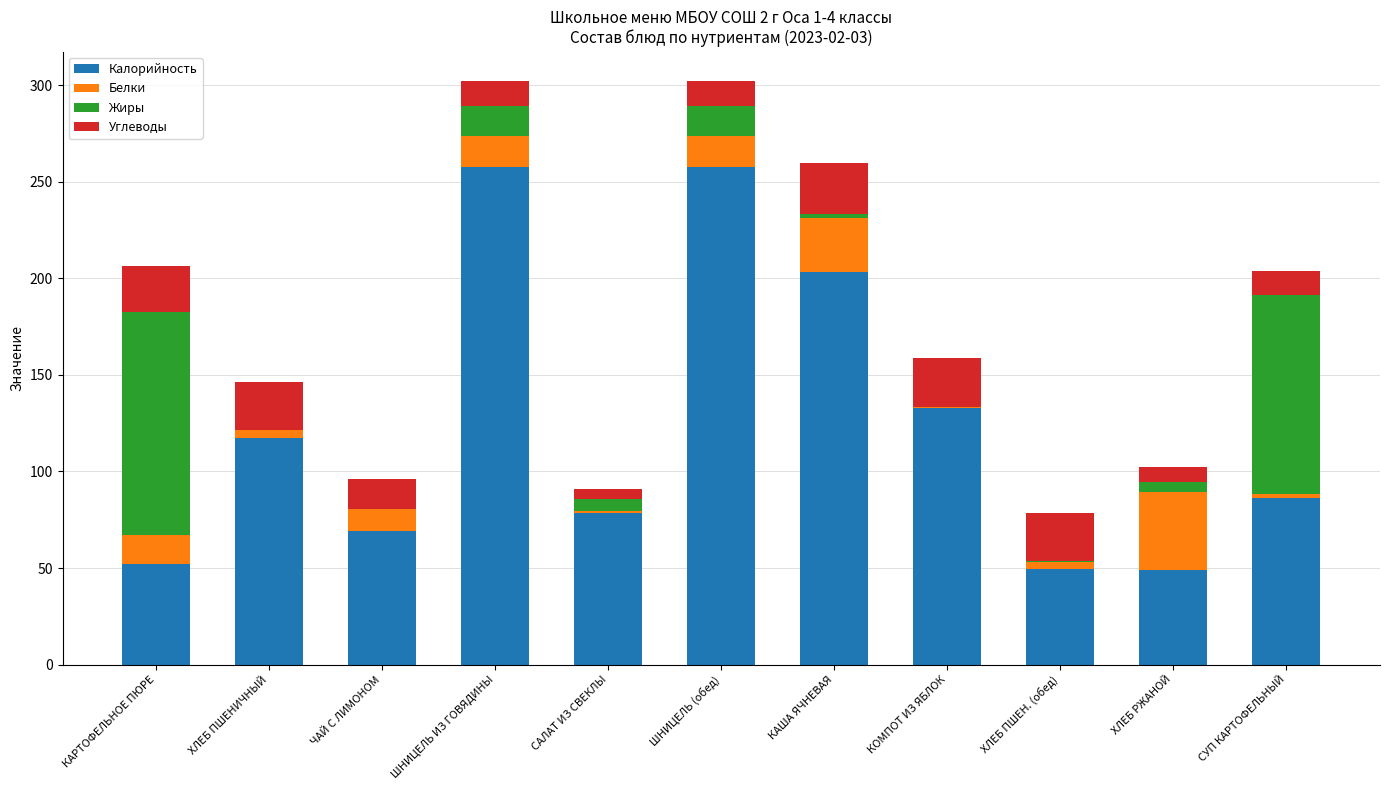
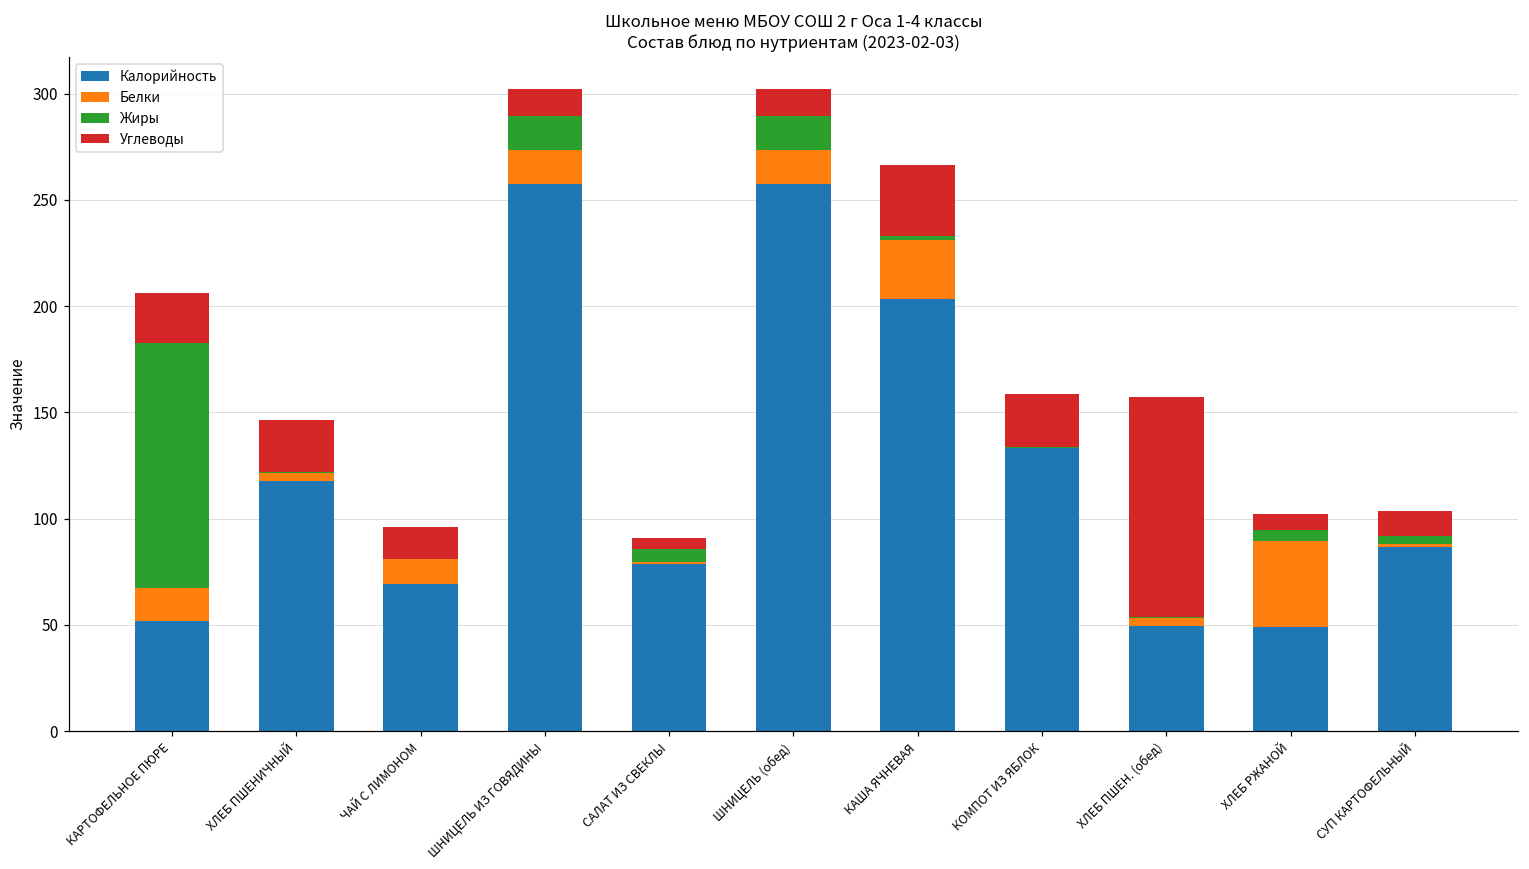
  {
    "Калорийность": {
      "КАРТОФЕЛЬНОЕ ПЮРЕ": 52,
      "ХЛЕБ ПШЕНИЧНЫЙ": 118,
      "ЧАЙ С ЛИМОНОМ": 69,
      "ШНИЦЕЛЬ ИЗ ГОВЯДИНЫ": 257,
      "САЛАТ ИЗ СВЕКЛЫ": 79,
      "ШНИЦЕЛЬ (обед)": 257,
      "КАША ЯЧНЕВАЯ": 203,
      "КОМПОТ ИЗ ЯБЛОК": 133,
      "ХЛЕБ ПШЕН. (обед)": 49,
      "ХЛЕБ РЖАНОЙ": 49,
      "СУП КАРТОФЕЛЬНЫЙ": 86
    },
    "Белки": {
      "КАРТОФЕЛЬНОЕ ПЮРЕ": 15,
      "ХЛЕБ ПШЕНИЧНЫЙ": 4,
      "ЧАЙ С ЛИМОНОМ": 12,
      "ШНИЦЕЛЬ ИЗ ГОВЯДИНЫ": 16,
      "ШНИЦЕЛЬ (обед)": 16,
      "КАША ЯЧНЕВАЯ": 28,
      "ХЛЕБ ПШЕН. (обед)": 4,
      "ХЛЕБ РЖАНОЙ": 40,
      "СУП КАРТОФЕЛЬНЫЙ": 2
    },
    "Жиры": {
      "КАРТОФЕЛЬНОЕ ПЮРЕ": 116,
      "ЧАЙ С ЛИМОНОМ": 0,
      "ШНИЦЕЛЬ ИЗ ГОВЯДИНЫ": 16,
      "САЛАТ ИЗ СВЕКЛЫ": 6,
      "ШНИЦЕЛЬ (обед)": 16,
      "КАША ЯЧНЕВАЯ": 2,
      "ХЛЕБ РЖАНОЙ": 5,
-     "СУП КАРТОФЕЛЬНЫЙ": 103
+     "СУП КАРТОФЕЛЬНЫЙ": 3
    },
    "Углеводы": {
      "КАРТОФЕЛЬНОЕ ПЮРЕ": 23,
      "ХЛЕБ ПШЕНИЧНЫЙ": 25,
      "ЧАЙ С ЛИМОНОМ": 15,
      "ШНИЦЕЛЬ ИЗ ГОВЯДИНЫ": 13,
      "САЛАТ ИЗ СВЕКЛЫ": 5,
      "ШНИЦЕЛЬ (обед)": 13,
-     "КАША ЯЧНЕВАЯ": 27,
+     "КАША ЯЧНЕВАЯ": 33,
      "КОМПОТ ИЗ ЯБЛОК": 25,
-     "ХЛЕБ ПШЕН. (обед)": 25,
+     "ХЛЕБ ПШЕН. (обед)": 103,
      "ХЛЕБ РЖАНОЙ": 7,
      "СУП КАРТОФЕЛЬНЫЙ": 12
    }
  }
